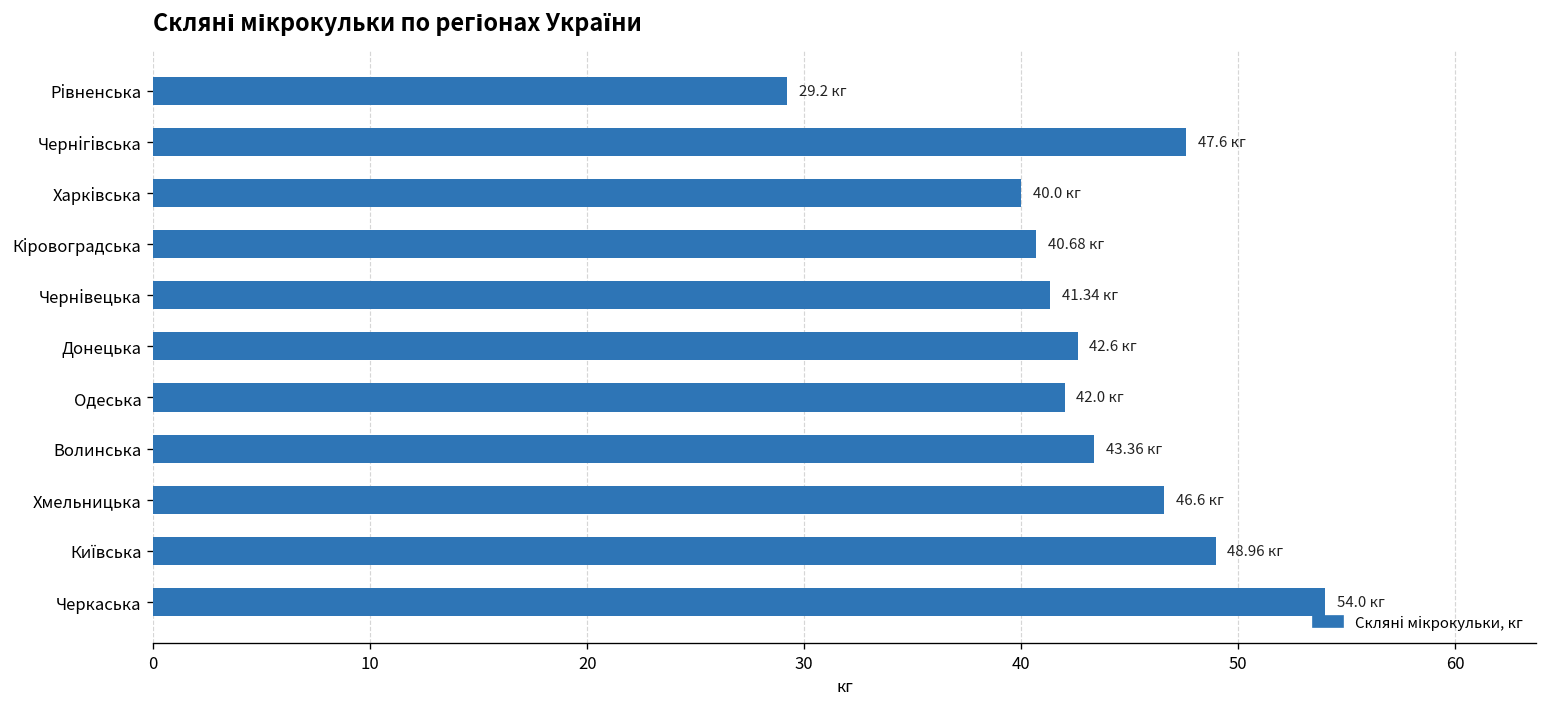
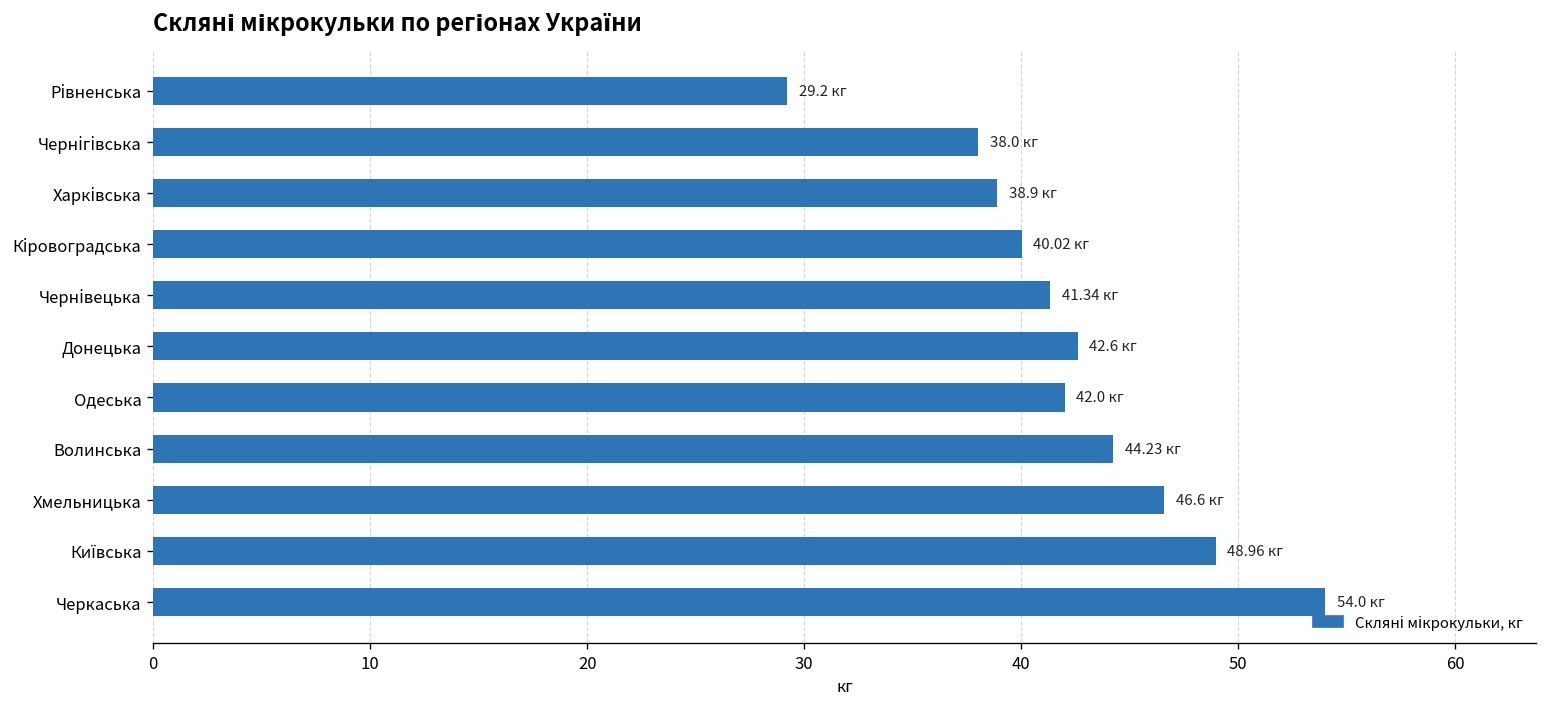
  {
    "Рівненська": 29.2,
-   "Чернігівська": 47.6,
-   "Харківська": 40.0,
-   "Кіровоградська": 40.68,
+   "Чернігівська": 38.0,
+   "Харківська": 38.9,
+   "Кіровоградська": 40.02,
    "Чернівецька": 41.34,
    "Донецька": 42.6,
    "Одеська": 42.0,
-   "Волинська": 43.36,
+   "Волинська": 44.23,
    "Хмельницька": 46.6,
    "Київська": 48.96,
    "Черкаська": 54.0
  }
